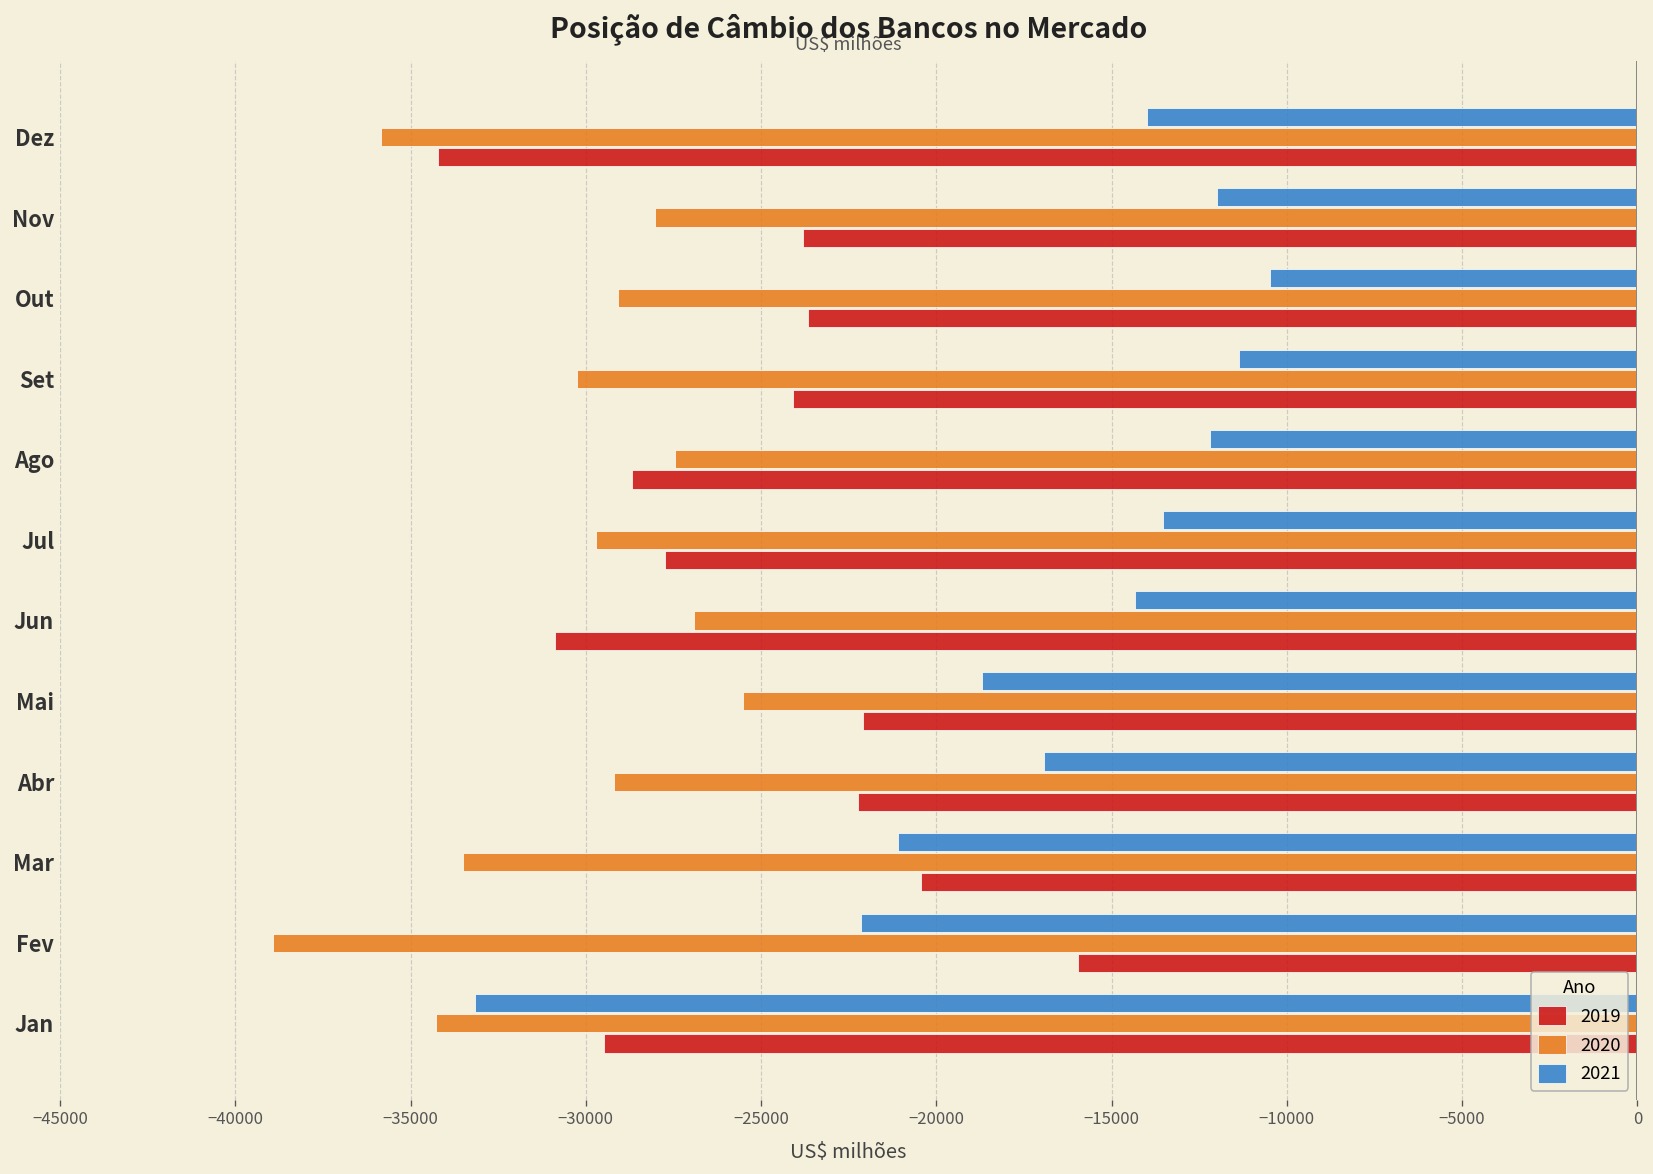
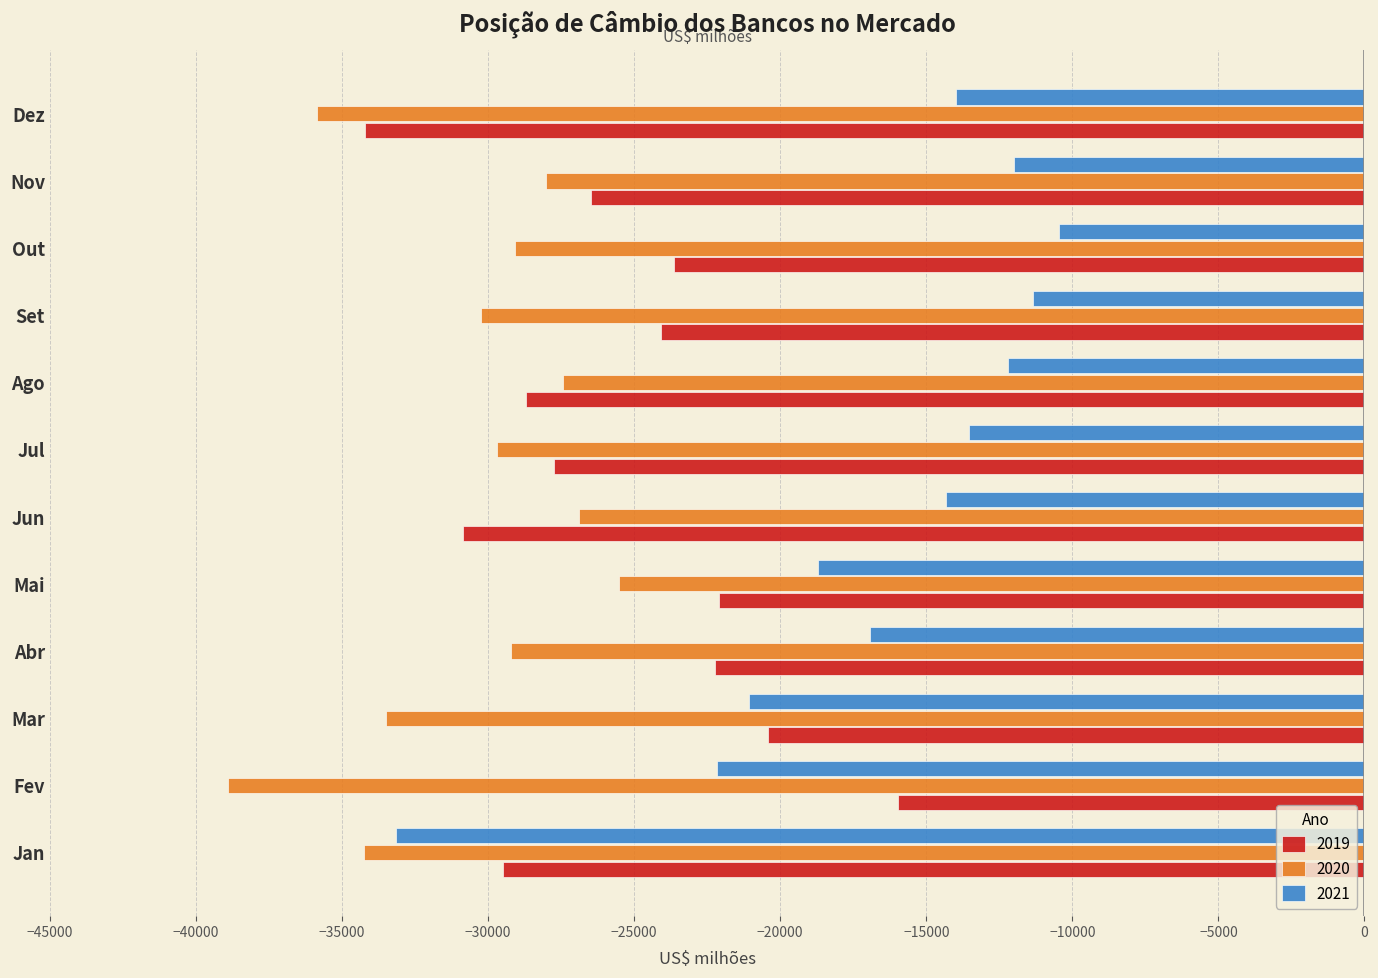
  {
    "2019": {
      "Dez": -34200,
-     "Nov": -23800,
+     "Nov": -26500,
      "Out": -23600,
      "Set": -24100,
      "Ago": -28700,
      "Jul": -27700,
      "Jun": -30900,
      "Mai": -22100,
      "Abr": -22200,
      "Mar": -20400,
      "Fev": -16000,
      "Jan": -29500
    },
    "2020": {
      "Dez": -35900,
      "Nov": -28000,
      "Out": -29100,
      "Set": -30200,
      "Ago": -27400,
      "Jul": -29700,
      "Jun": -26900,
      "Mai": -25500,
      "Abr": -29200,
      "Mar": -33500,
      "Fev": -38900,
      "Jan": -34300
    },
    "2021": {
      "Dez": -14000,
      "Nov": -12000,
      "Out": -10500,
      "Set": -11400,
      "Ago": -12200,
      "Jul": -13500,
      "Jun": -14300,
      "Mai": -18700,
      "Abr": -16900,
      "Mar": -21100,
      "Fev": -22200,
      "Jan": -33200
    }
  }
